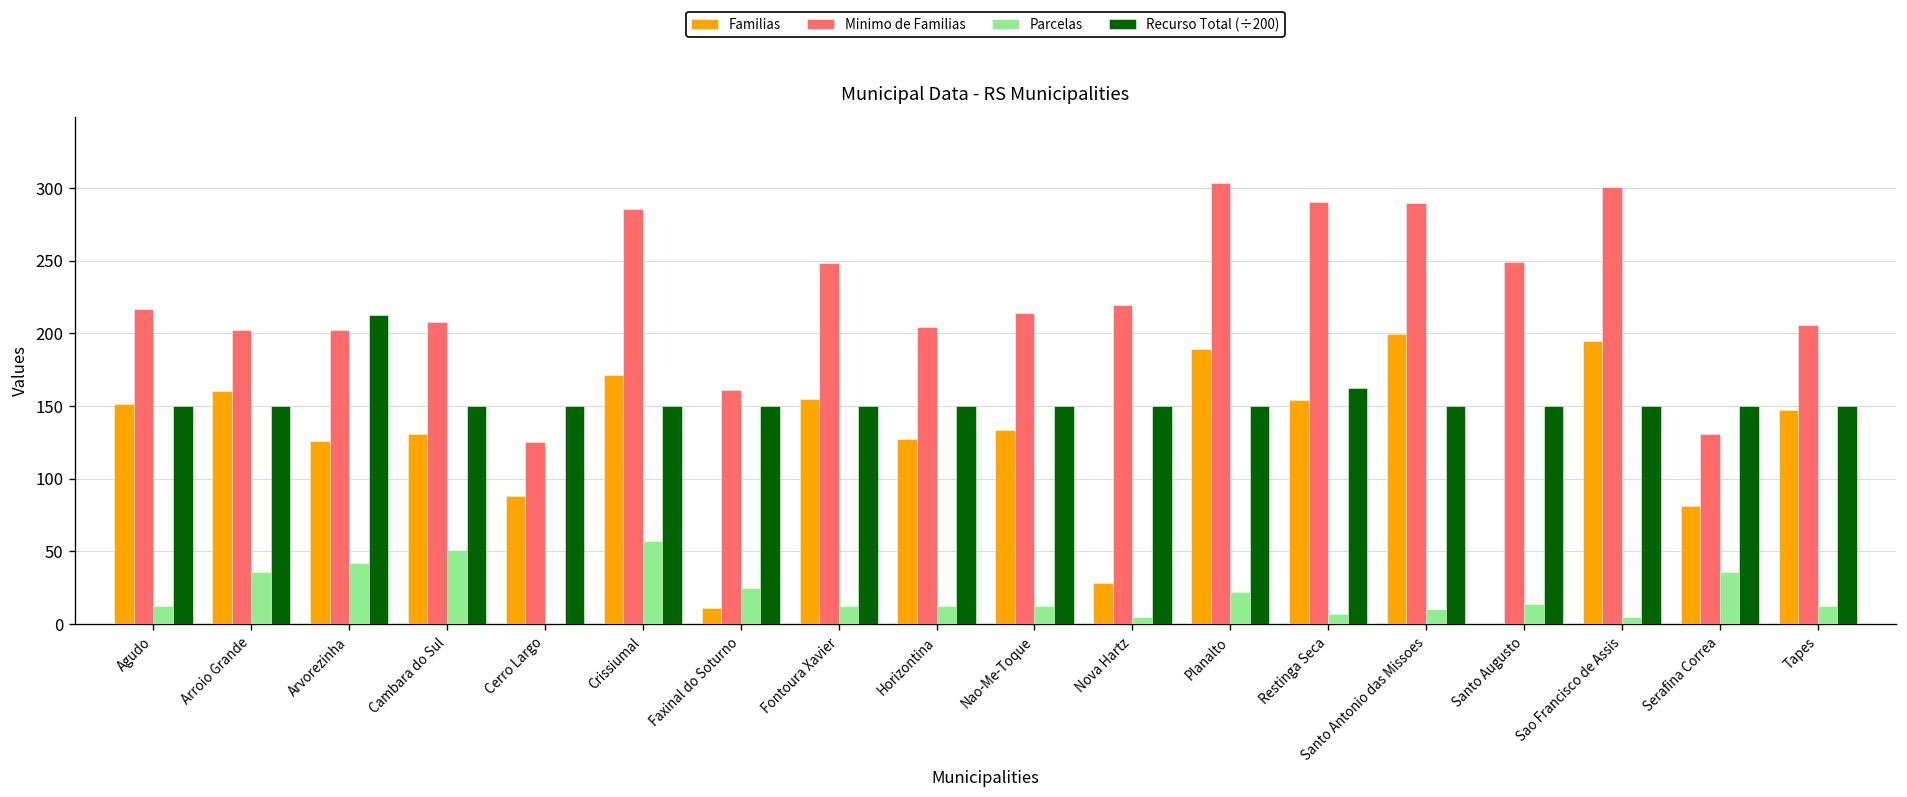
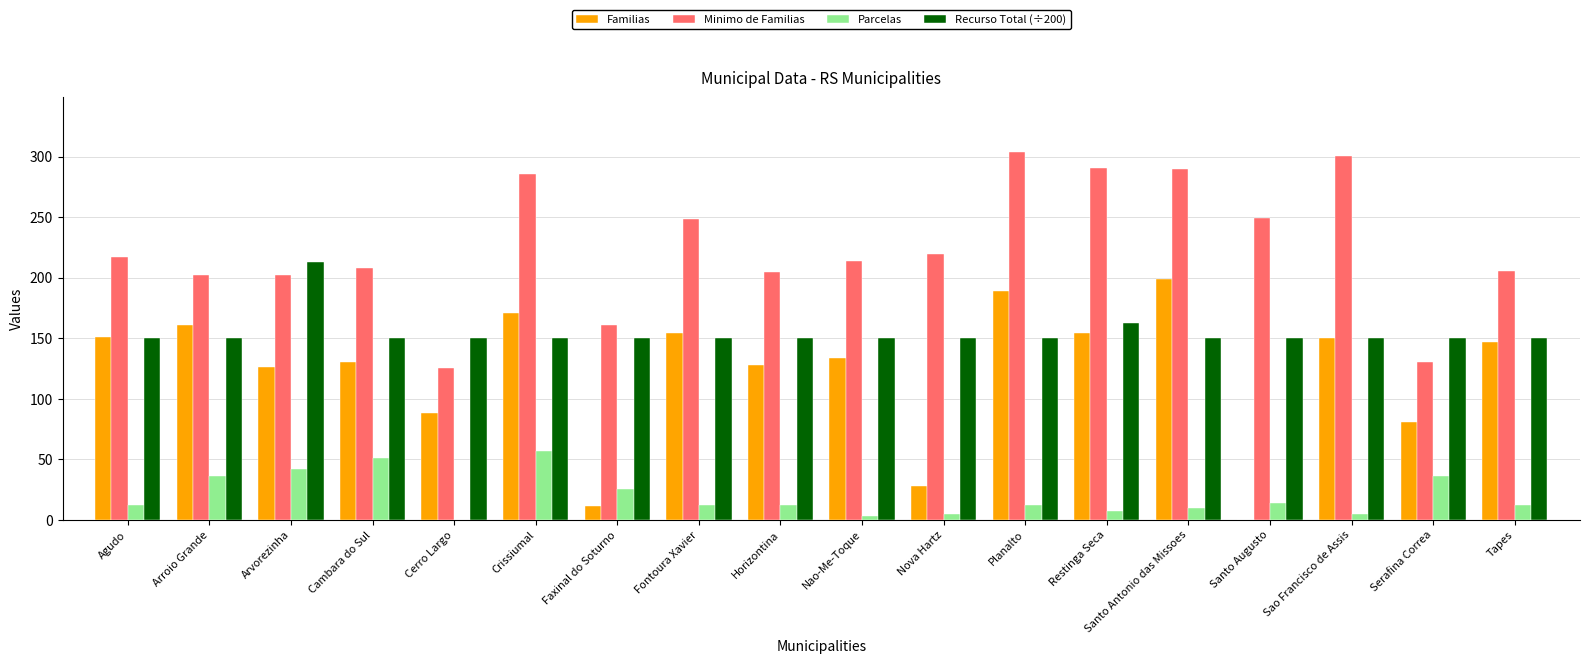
  {
    "Familias": {
      "Agudo": 151,
      "Arroio Grande": 161,
      "Arvorezinha": 126,
      "Cambara do Sul": 131,
      "Cerro Largo": 88,
      "Crissiumal": 171,
      "Faxinal do Soturno": 11,
      "Fontoura Xavier": 155,
      "Horizontina": 128,
      "Nao-Me-Toque": 134,
      "Nova Hartz": 28,
      "Planalto": 189,
      "Restinga Seca": 154,
      "Santo Antonio das Missoes": 199,
      "Santo Augusto": 0,
-     "Sao Francisco de Assis": 195,
+     "Sao Francisco de Assis": 150,
      "Serafina Correa": 81,
      "Tapes": 147
    },
    "Minimo de Familias": {
      "Agudo": 217,
      "Arroio Grande": 202,
      "Arvorezinha": 202,
      "Cambara do Sul": 208,
      "Cerro Largo": 125,
      "Crissiumal": 286,
      "Faxinal do Soturno": 161,
      "Fontoura Xavier": 248,
      "Horizontina": 205,
      "Nao-Me-Toque": 214,
      "Nova Hartz": 220,
      "Planalto": 304,
      "Restinga Seca": 291,
      "Santo Antonio das Missoes": 289,
      "Santo Augusto": 249,
      "Sao Francisco de Assis": 301,
      "Serafina Correa": 131,
      "Tapes": 206
    },
    "Parcelas": {
      "Agudo": 12,
      "Arroio Grande": 36,
      "Arvorezinha": 42,
      "Cambara do Sul": 51,
      "Cerro Largo": 0,
      "Crissiumal": 57,
      "Faxinal do Soturno": 25,
      "Fontoura Xavier": 12,
      "Horizontina": 12,
-     "Nao-Me-Toque": 12,
+     "Nao-Me-Toque": 3,
      "Nova Hartz": 5,
-     "Planalto": 22,
+     "Planalto": 12,
      "Restinga Seca": 7,
      "Santo Antonio das Missoes": 10,
      "Santo Augusto": 14,
      "Sao Francisco de Assis": 5,
      "Serafina Correa": 36,
      "Tapes": 12
    },
    "Recurso Total (÷200)": {
      "Agudo": 150,
      "Arroio Grande": 150,
      "Arvorezinha": 213,
      "Cambara do Sul": 150,
      "Cerro Largo": 150,
      "Crissiumal": 150,
      "Faxinal do Soturno": 150,
      "Fontoura Xavier": 150,
      "Horizontina": 150,
      "Nao-Me-Toque": 150,
      "Nova Hartz": 150,
      "Planalto": 150,
      "Restinga Seca": 163,
      "Santo Antonio das Missoes": 150,
      "Santo Augusto": 150,
      "Sao Francisco de Assis": 150,
      "Serafina Correa": 150,
      "Tapes": 150
    }
  }
